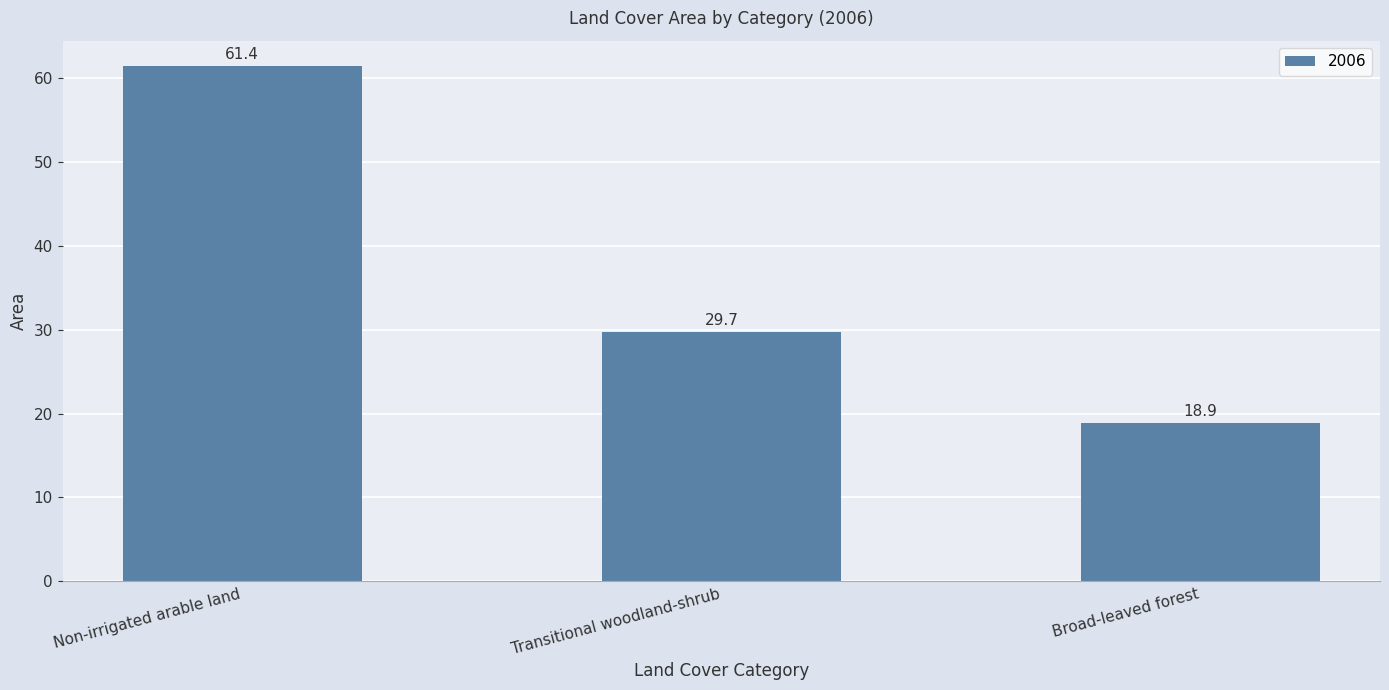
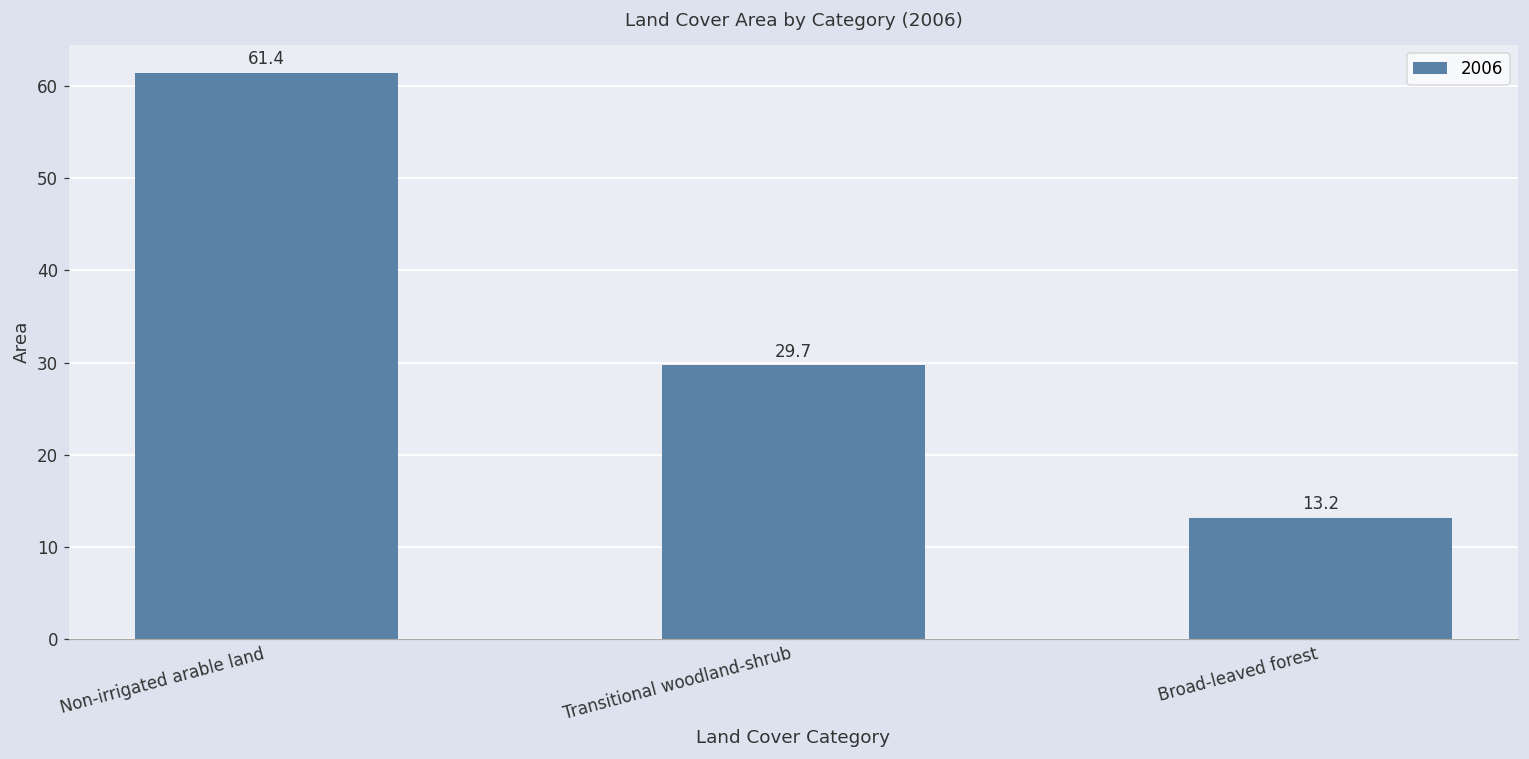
  {
    "Non-irrigated arable land": 61.4,
    "Transitional woodland-shrub": 29.7,
-   "Broad-leaved forest": 18.9
+   "Broad-leaved forest": 13.2
  }
